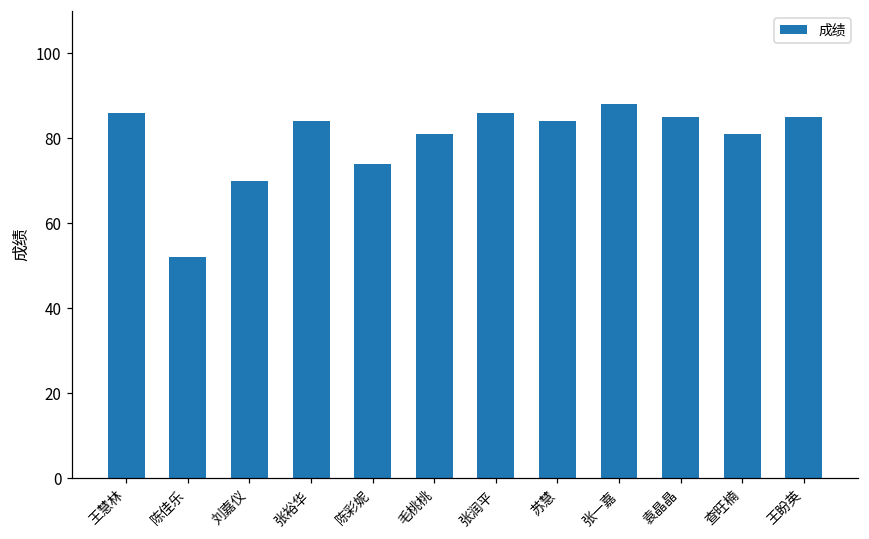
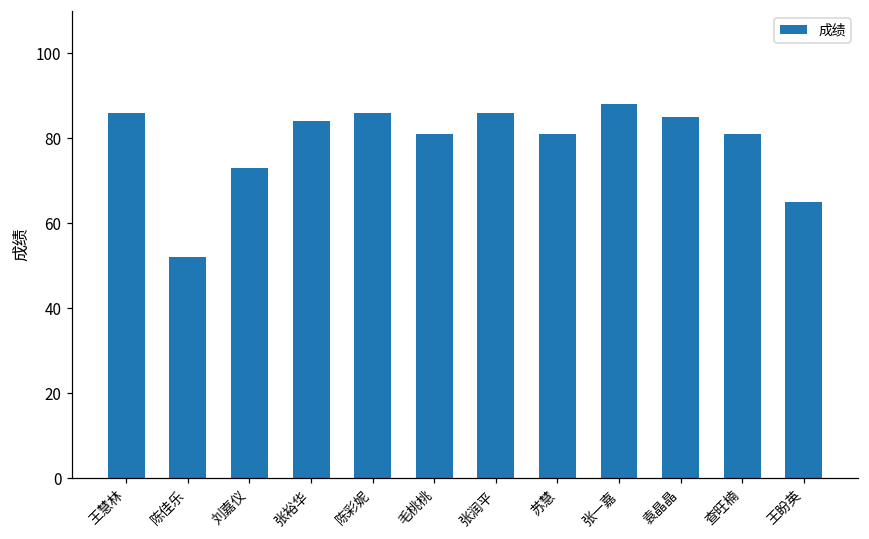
  {
    "王慧林": 86,
    "陈佳乐": 52,
-   "刘嘉仪": 70,
+   "刘嘉仪": 73,
    "张裕华": 84,
-   "陈彩妮": 74,
+   "陈彩妮": 86,
    "毛桃桃": 81,
    "张润平": 86,
-   "苏慧": 84,
+   "苏慧": 81,
    "张一嘉": 88,
    "袁晶晶": 85,
    "查旺楠": 81,
-   "王盼英": 85
+   "王盼英": 65
  }
